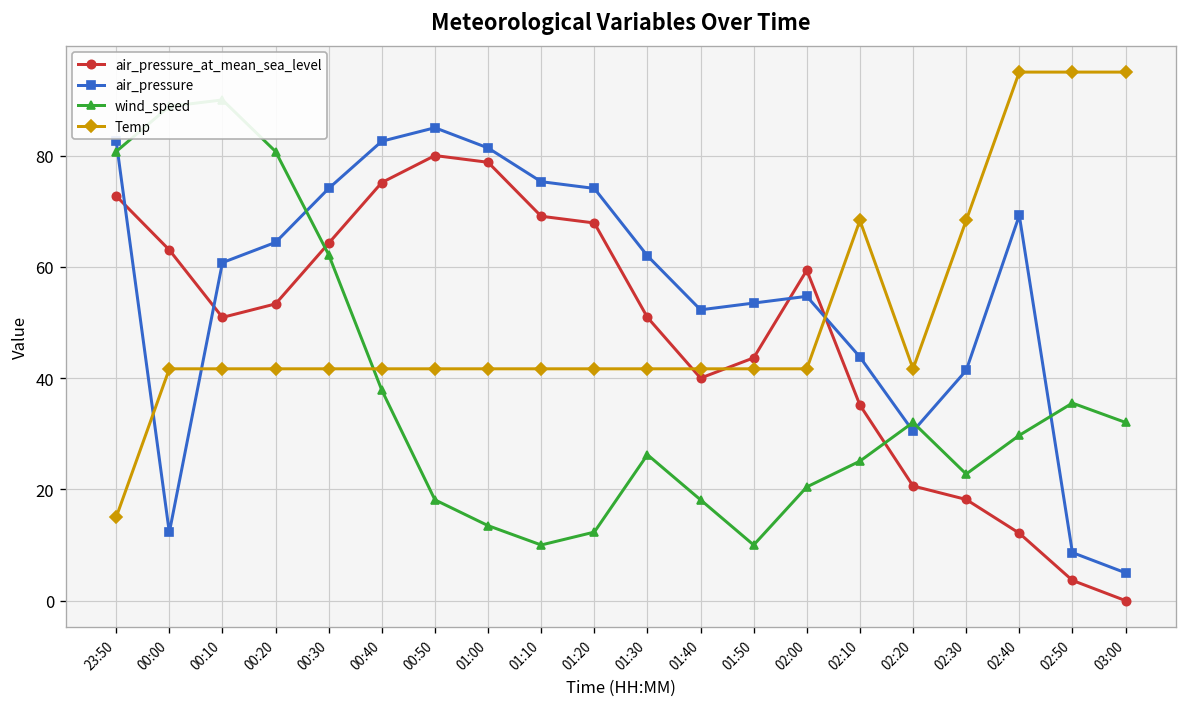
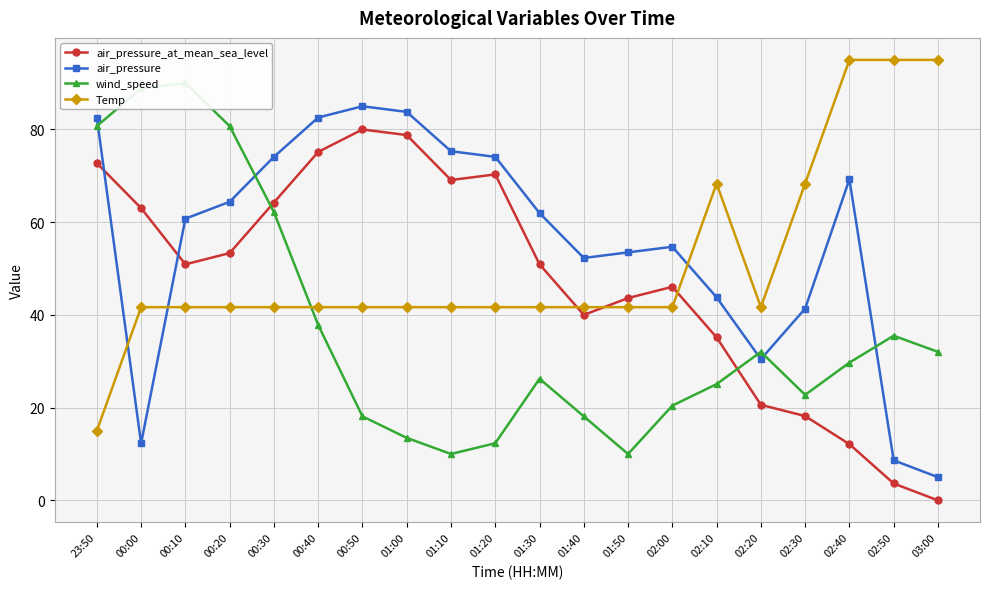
  {
    "air_pressure_at_mean_sea_level": {
      "23:50": 73,
      "00:00": 63,
      "00:10": 51,
      "00:20": 53,
      "00:30": 64,
      "00:40": 75,
      "00:50": 80,
      "01:00": 79,
      "01:10": 69,
-     "01:20": 68,
+     "01:20": 70,
      "01:30": 51,
      "01:40": 40,
      "01:50": 44,
-     "02:00": 59,
+     "02:00": 46,
      "02:10": 35,
      "02:20": 21,
      "02:30": 18,
      "02:40": 12,
      "02:50": 4,
      "03:00": 0
    },
    "air_pressure": {
      "23:50": 83,
      "00:00": 12,
      "00:10": 61,
      "00:20": 64,
      "00:30": 74,
      "00:40": 83,
      "00:50": 85,
-     "01:00": 81,
+     "01:00": 84,
      "01:10": 75,
      "01:20": 74,
      "01:30": 62,
      "01:40": 52,
      "01:50": 53,
      "02:00": 55,
      "02:10": 44,
      "02:20": 30,
      "02:30": 41,
      "02:40": 69,
      "02:50": 9,
      "03:00": 5
    },
    "wind_speed": {
      "23:50": 81,
      "00:20": 81,
      "00:30": 62,
      "00:40": 38,
      "00:50": 18,
      "01:00": 13,
      "01:10": 10,
      "01:20": 12,
      "01:30": 26,
      "01:40": 18,
      "01:50": 10,
      "02:00": 20,
      "02:10": 25,
      "02:20": 32,
      "02:30": 23,
      "02:40": 30,
      "02:50": 36,
      "03:00": 32
    },
    "Temp": {
      "23:50": 15,
      "00:00": 42,
      "00:10": 42,
      "00:20": 42,
      "00:30": 42,
      "00:40": 42,
      "00:50": 42,
      "01:00": 42,
      "01:10": 42,
      "01:20": 42,
      "01:30": 42,
      "01:40": 42,
      "01:50": 42,
      "02:00": 42,
      "02:10": 68,
      "02:20": 42,
      "02:30": 68,
      "02:40": 95,
      "02:50": 95,
      "03:00": 95
    }
  }
